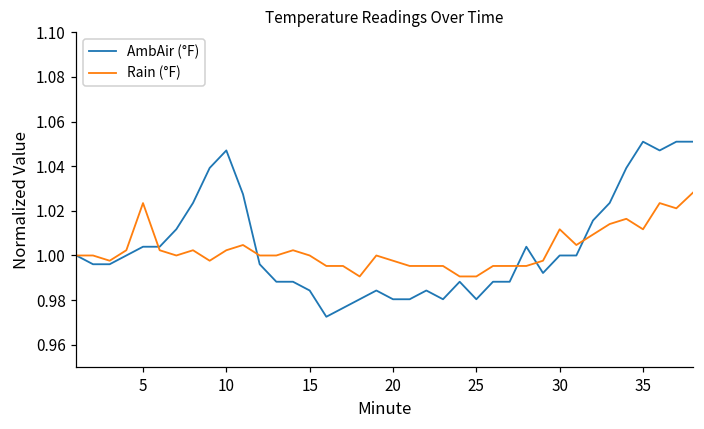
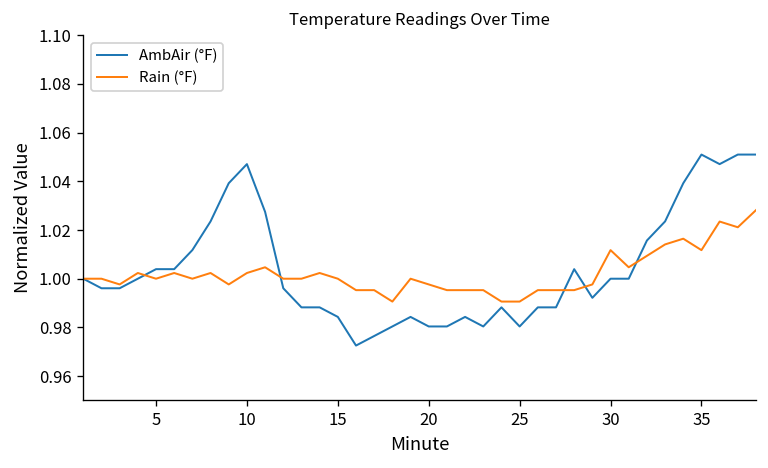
  {
    "AmbAir (°F)": {
      "5": 1.004,
      "10": 1.047,
      "15": 0.984,
      "20": 0.980,
      "25": 0.980,
      "30": 1.000,
      "35": 1.051
    },
    "Rain (°F)": {
-     "5": 1.023,
+     "5": 1.000,
      "10": 1.002,
      "15": 1.000,
      "20": 0.998,
      "25": 0.991,
      "30": 1.012,
      "35": 1.012
    }
  }
